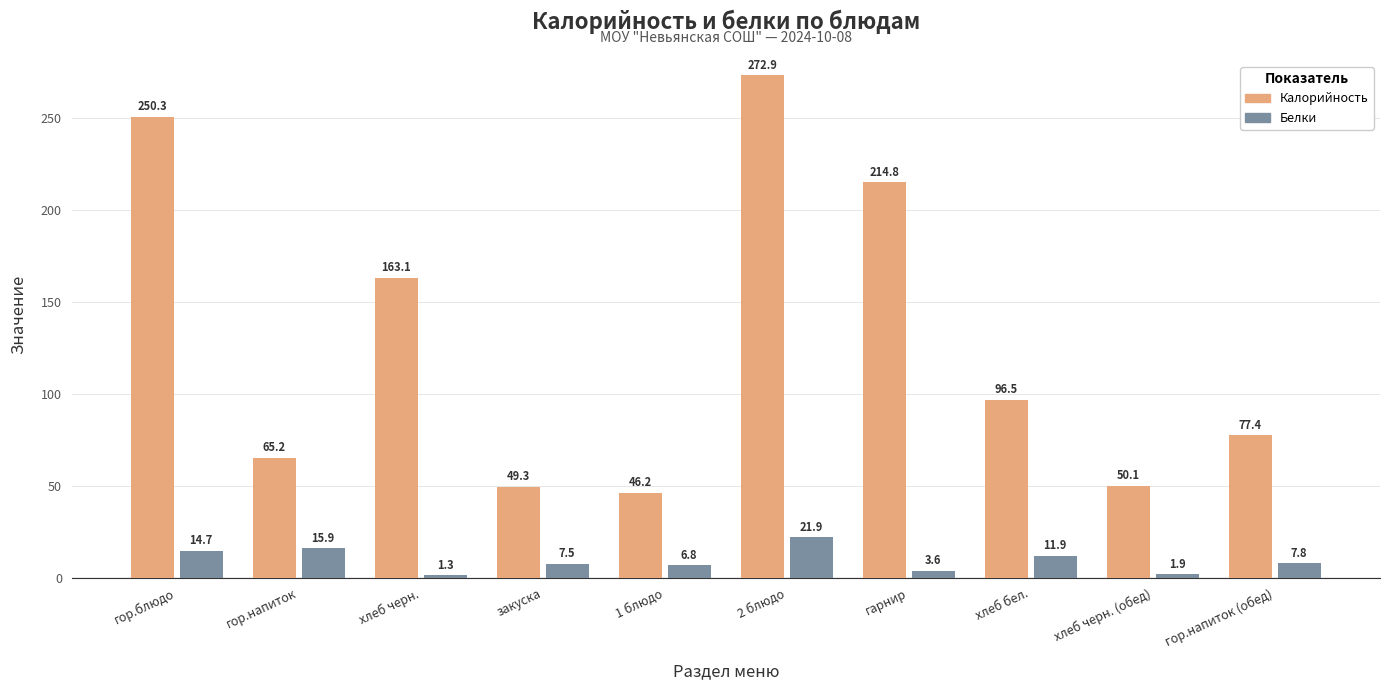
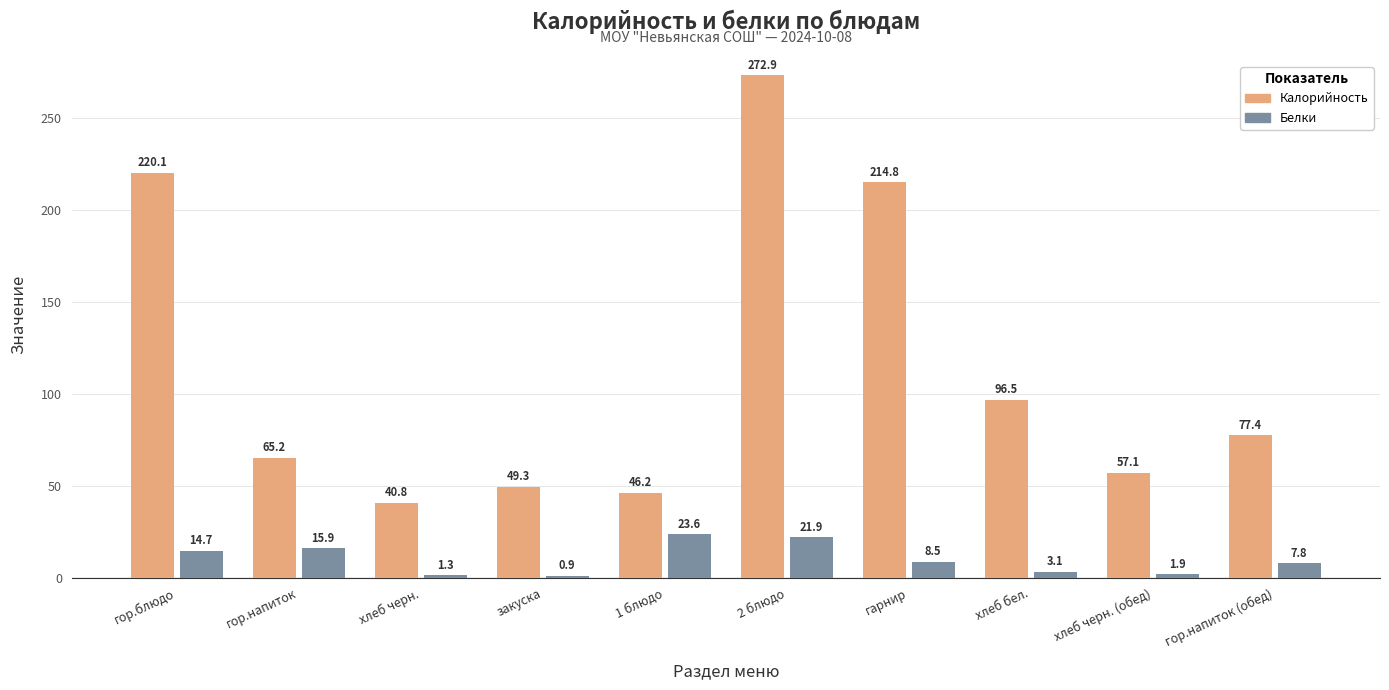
  {
    "Калорийность": {
-     "гор.блюдо": 250.3,
+     "гор.блюдо": 220.1,
      "гор.напиток": 65.2,
-     "хлеб черн.": 163.1,
+     "хлеб черн.": 40.8,
      "закуска": 49.3,
      "1 блюдо": 46.2,
      "2 блюдо": 272.9,
      "гарнир": 214.8,
      "хлеб бел.": 96.5,
-     "хлеб черн. (обед)": 50.1,
+     "хлеб черн. (обед)": 57.1,
      "гор.напиток (обед)": 77.4
    },
    "Белки": {
      "гор.блюдо": 14.7,
      "гор.напиток": 15.9,
      "хлеб черн.": 1.3,
-     "закуска": 7.5,
-     "1 блюдо": 6.8,
+     "закуска": 0.9,
+     "1 блюдо": 23.6,
      "2 блюдо": 21.9,
-     "гарнир": 3.6,
-     "хлеб бел.": 11.9,
+     "гарнир": 8.5,
+     "хлеб бел.": 3.1,
      "хлеб черн. (обед)": 1.9,
      "гор.напиток (обед)": 7.8
    }
  }
